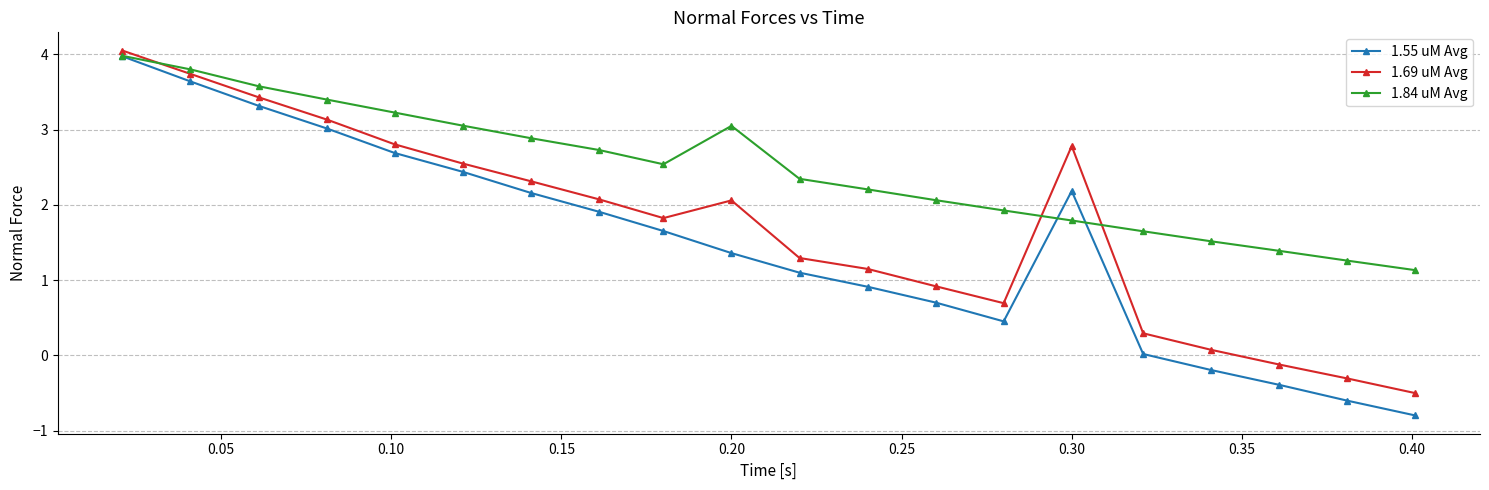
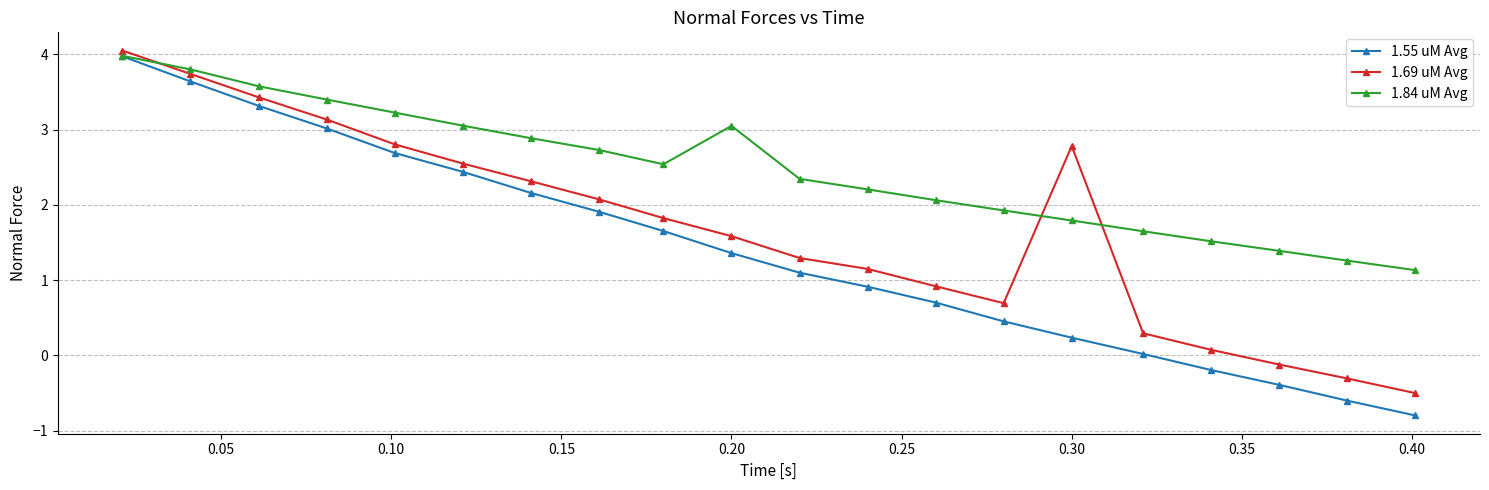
  {
    "1.55 uM Avg": {
      "0.20": 1.4,
-     "0.30": 2.2
+     "0.30": 0.2
    },
    "1.69 uM Avg": {
-     "0.20": 2.1,
+     "0.20": 1.6,
      "0.30": 2.8
    },
    "1.84 uM Avg": {
      "0.20": 3.1,
      "0.30": 1.8
    }
  }
